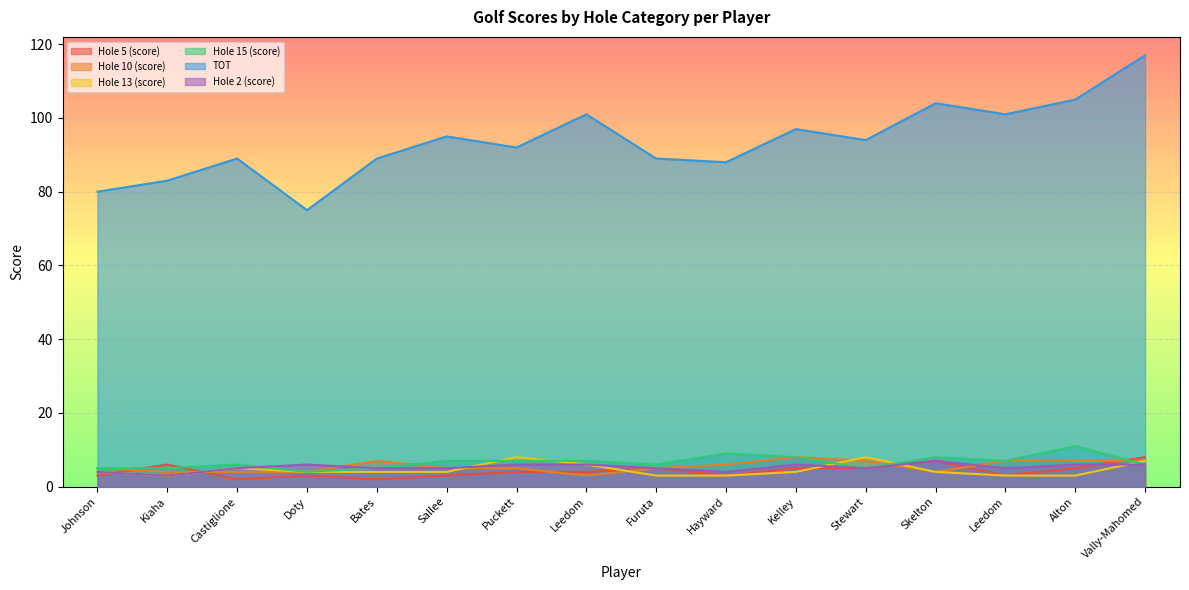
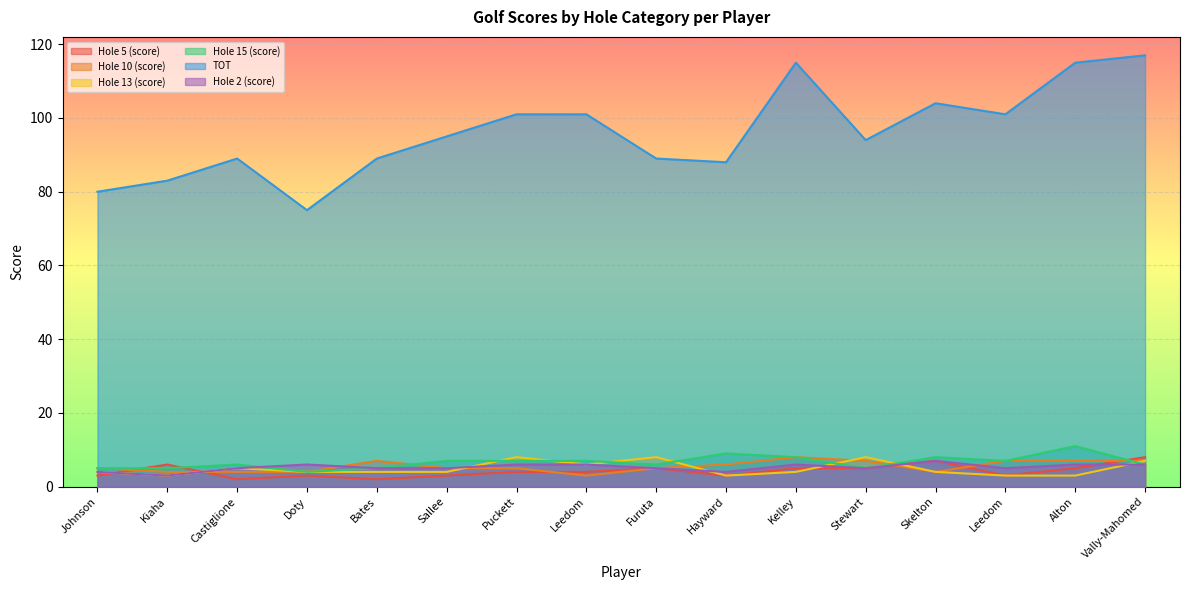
  {
    "Hole 13 (score)": {
      "Bates": 4,
      "Sallee": 4,
      "Puckett": 8,
-     "Furuta": 3,
+     "Furuta": 8,
      "Kelley": 4,
      "Stewart": 8,
      "Alton": 3
    },
    "Hole 15 (score)": {
      "Kiaha": 5,
      "Castiglione": 6,
      "Sallee": 7,
      "Puckett": 7,
      "Furuta": 6,
      "Hayward": 9,
      "Skelton": 8,
      "Alton": 11
    },
    "TOT": {
      "Johnson": 80,
      "Kiaha": 83,
      "Castiglione": 89,
      "Doty": 75,
      "Bates": 89,
      "Sallee": 95,
-     "Puckett": 92,
+     "Puckett": 101,
      "Furuta": 89,
      "Hayward": 88,
-     "Kelley": 97,
+     "Kelley": 115,
      "Stewart": 94,
      "Skelton": 104,
-     "Alton": 105,
+     "Alton": 115,
      "Vally-Mahomed": 117
    },
    "Hole 2 (score)": {
      "Doty": 6,
      "Puckett": 6,
      "Hayward": 4,
      "Kelley": 6,
      "Alton": 6
    }
  }
